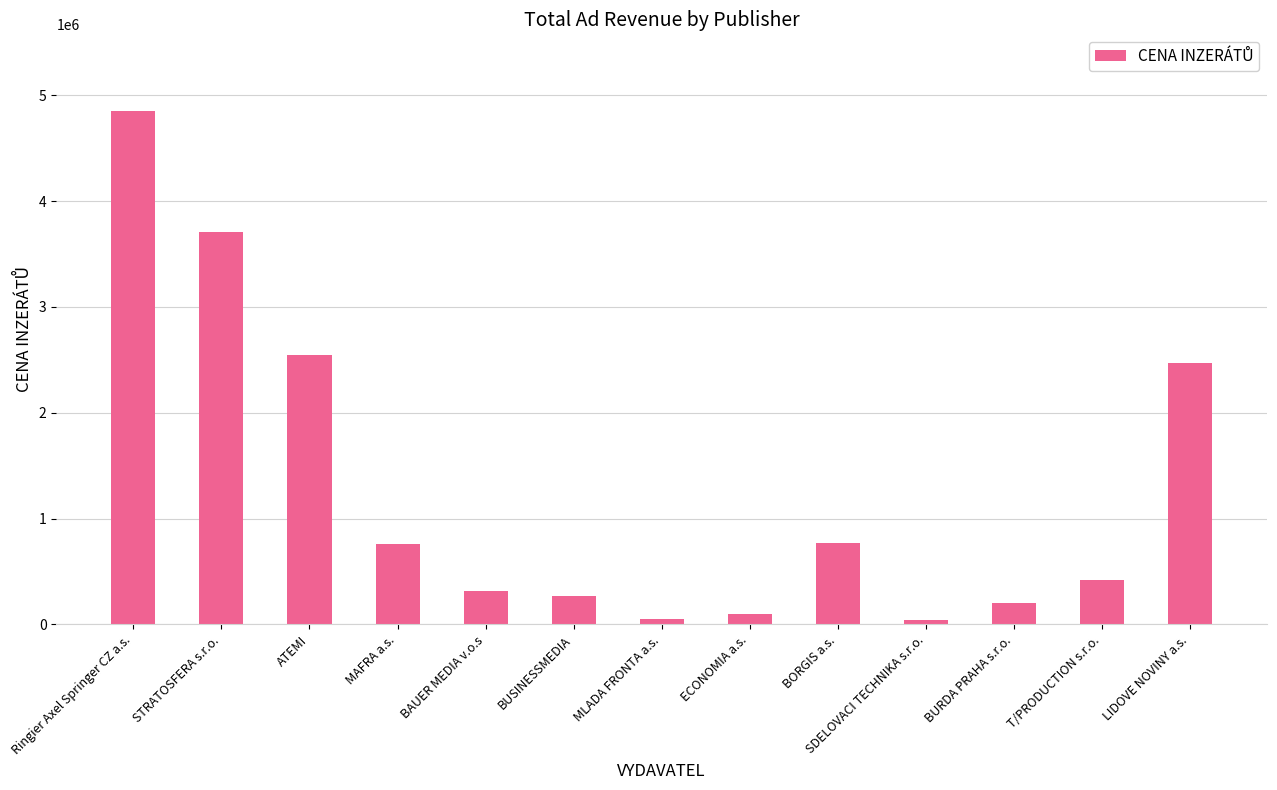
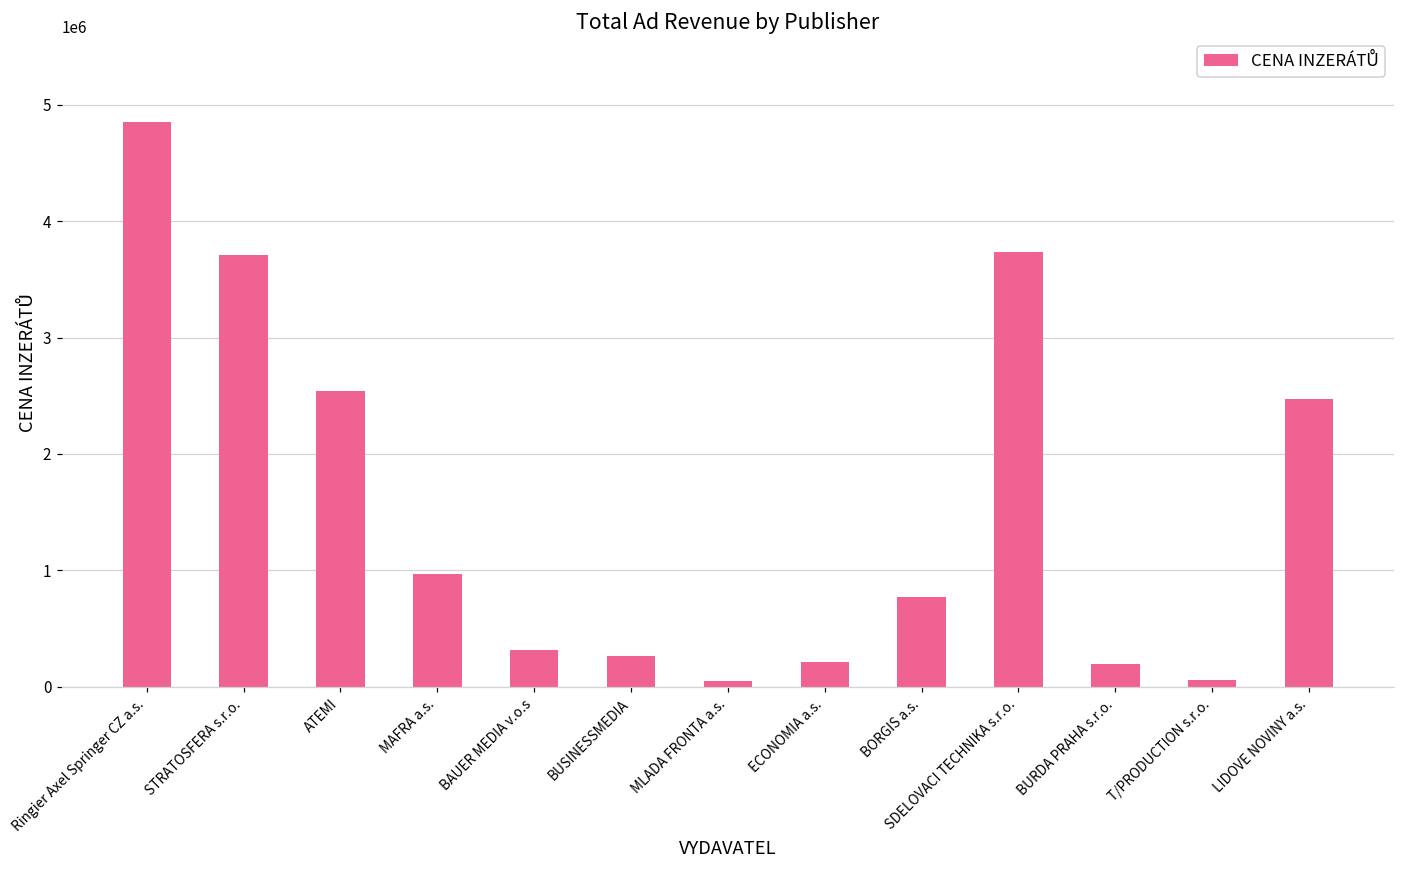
  {
    "Ringier Axel Springer CZ a.s.": 4850000,
    "STRATOSFERA s.r.o.": 3710000,
    "ATEMI": 2540000,
-   "MAFRA a.s.": 760000,
+   "MAFRA a.s.": 970000,
    "BAUER MEDIA v.o.s": 310000,
    "BUSINESSMEDIA": 260000,
    "MLADA FRONTA a.s.": 50000,
-   "ECONOMIA a.s.": 100000,
+   "ECONOMIA a.s.": 210000,
    "BORGIS a.s.": 770000,
-   "SDELOVACI TECHNIKA s.r.o.": 40000,
+   "SDELOVACI TECHNIKA s.r.o.": 3740000,
    "BURDA PRAHA s.r.o.": 200000,
-   "T/PRODUCTION s.r.o.": 420000,
+   "T/PRODUCTION s.r.o.": 60000,
    "LIDOVE NOVINY a.s.": 2470000
  }
